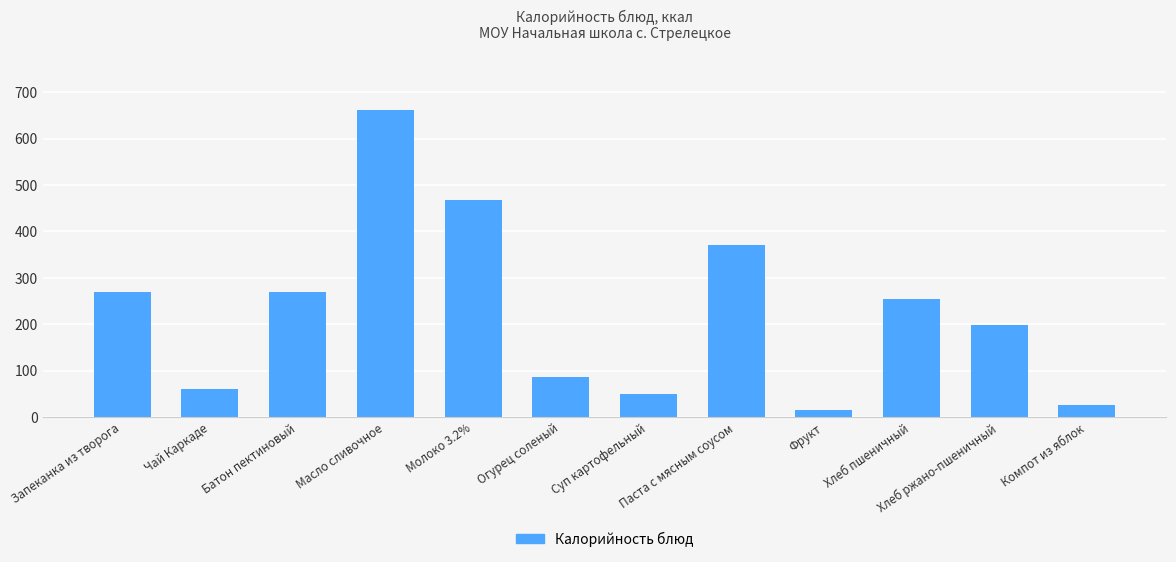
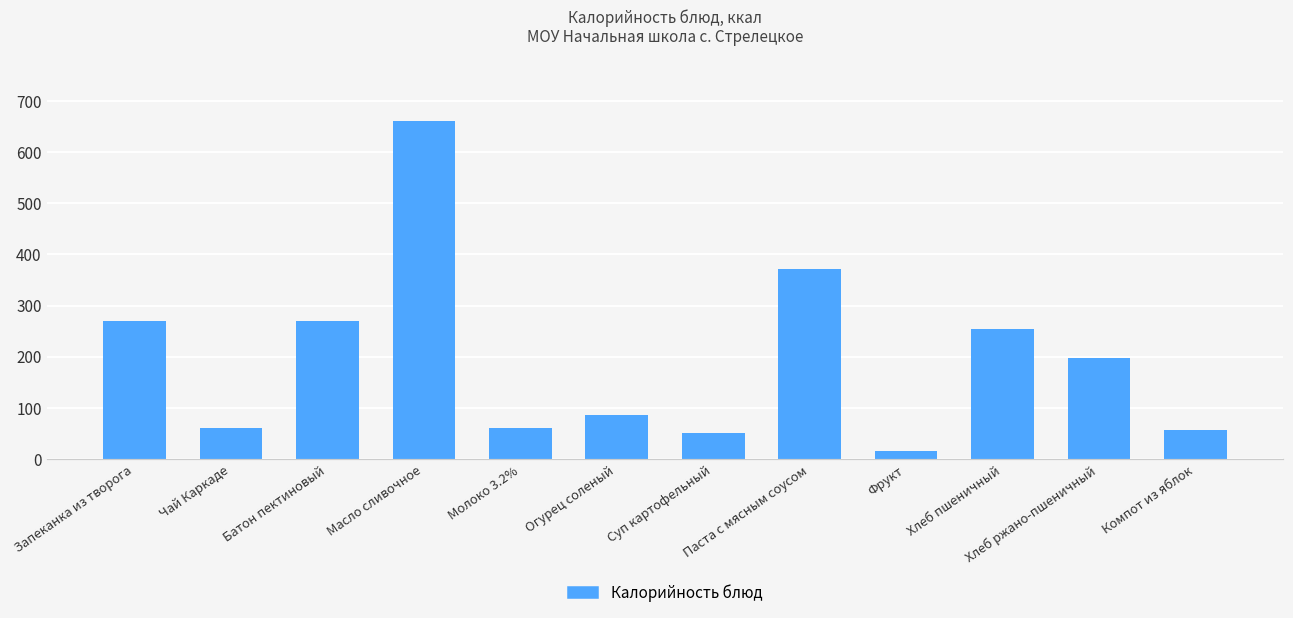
  {
    "Запеканка из творога": 270,
    "Чай Каркаде": 60,
    "Батон пектиновый": 270,
    "Масло сливочное": 660,
-   "Молоко 3.2%": 470,
+   "Молоко 3.2%": 60,
    "Огурец соленый": 90,
    "Суп картофельный": 50,
    "Паста с мясным соусом": 370,
    "Фрукт": 20,
    "Хлеб пшеничный": 260,
    "Хлеб ржано-пшеничный": 200,
-   "Компот из яблок": 30
+   "Компот из яблок": 60
  }
